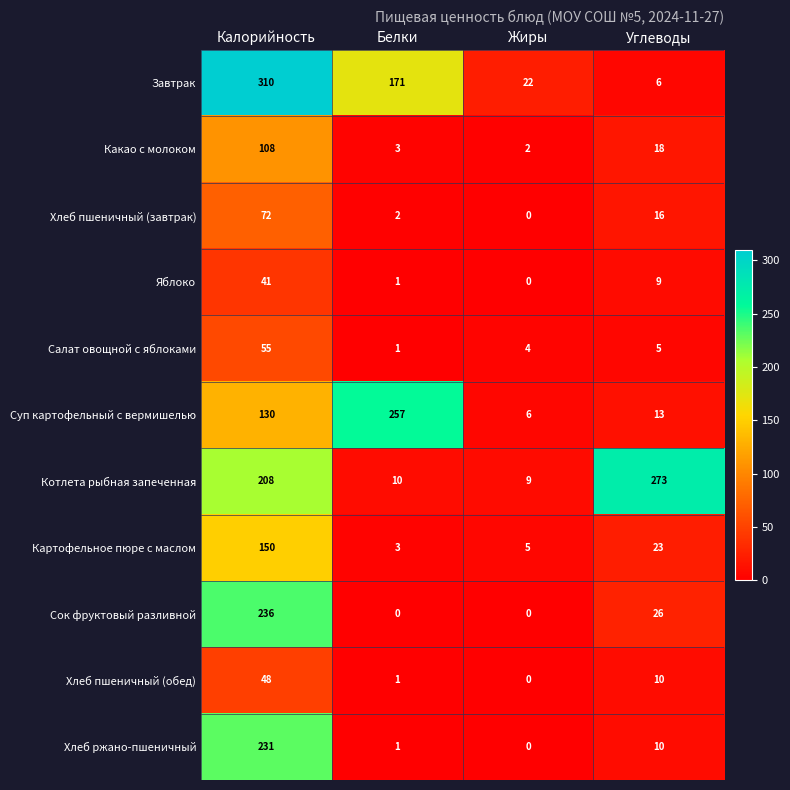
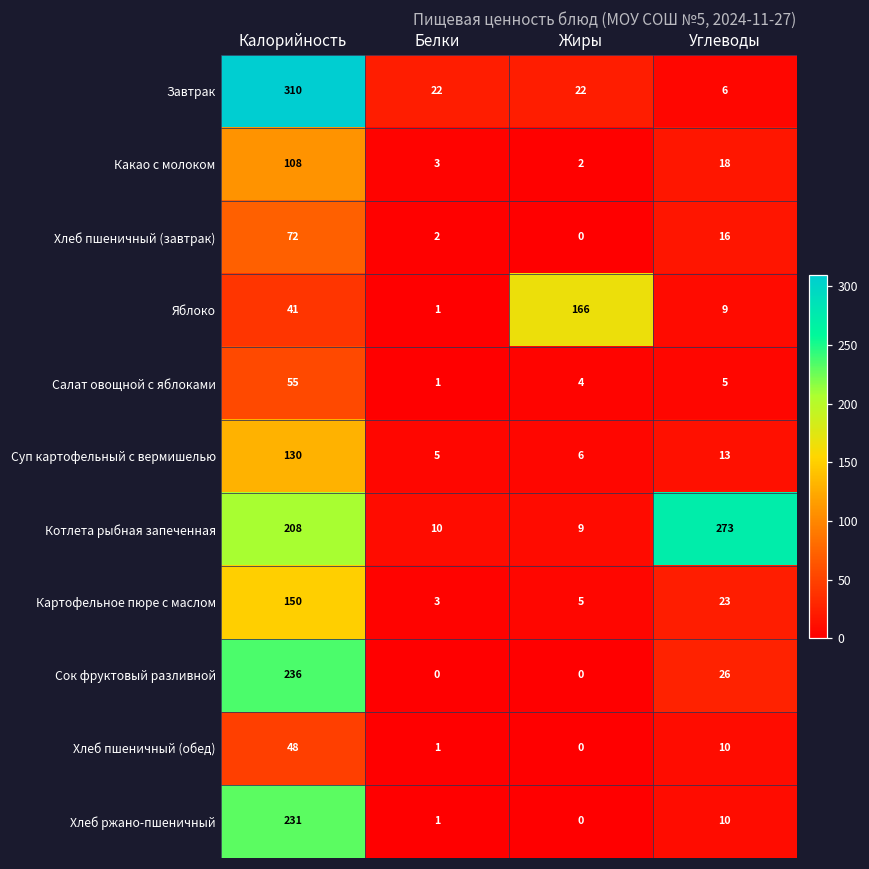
  {
    "Завтрак": {
      "Калорийность": 310,
-     "Белки": 171,
+     "Белки": 22,
      "Жиры": 22,
      "Углеводы": 6
    },
    "Какао с молоком": {
      "Калорийность": 108,
      "Белки": 3,
      "Жиры": 2,
      "Углеводы": 18
    },
    "Хлеб пшеничный (завтрак)": {
      "Калорийность": 72,
      "Белки": 2,
      "Жиры": 0,
      "Углеводы": 16
    },
    "Яблоко": {
      "Калорийность": 41,
      "Белки": 1,
-     "Жиры": 0,
+     "Жиры": 166,
      "Углеводы": 9
    },
    "Салат овощной с яблоками": {
      "Калорийность": 55,
      "Белки": 1,
      "Жиры": 4,
      "Углеводы": 5
    },
    "Суп картофельный с вермишелью": {
      "Калорийность": 130,
-     "Белки": 257,
+     "Белки": 5,
      "Жиры": 6,
      "Углеводы": 13
    },
    "Котлета рыбная запеченная": {
      "Калорийность": 208,
      "Белки": 10,
      "Жиры": 9,
      "Углеводы": 273
    },
    "Картофельное пюре с маслом": {
      "Калорийность": 150,
      "Белки": 3,
      "Жиры": 5,
      "Углеводы": 23
    },
    "Сок фруктовый разливной": {
      "Калорийность": 236,
      "Белки": 0,
      "Жиры": 0,
      "Углеводы": 26
    },
    "Хлеб пшеничный (обед)": {
      "Калорийность": 48,
      "Белки": 1,
      "Жиры": 0,
      "Углеводы": 10
    },
    "Хлеб ржано-пшеничный": {
      "Калорийность": 231,
      "Белки": 1,
      "Жиры": 0,
      "Углеводы": 10
    }
  }
